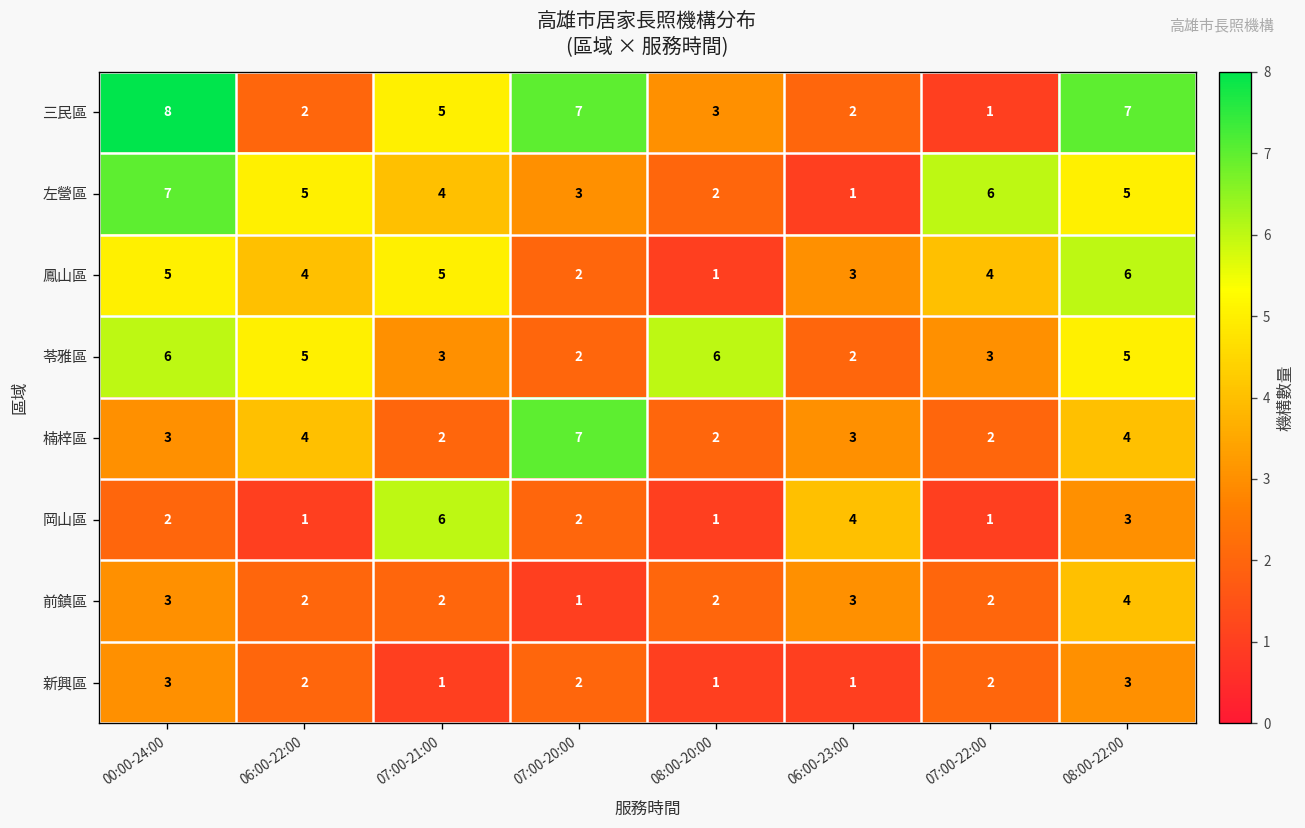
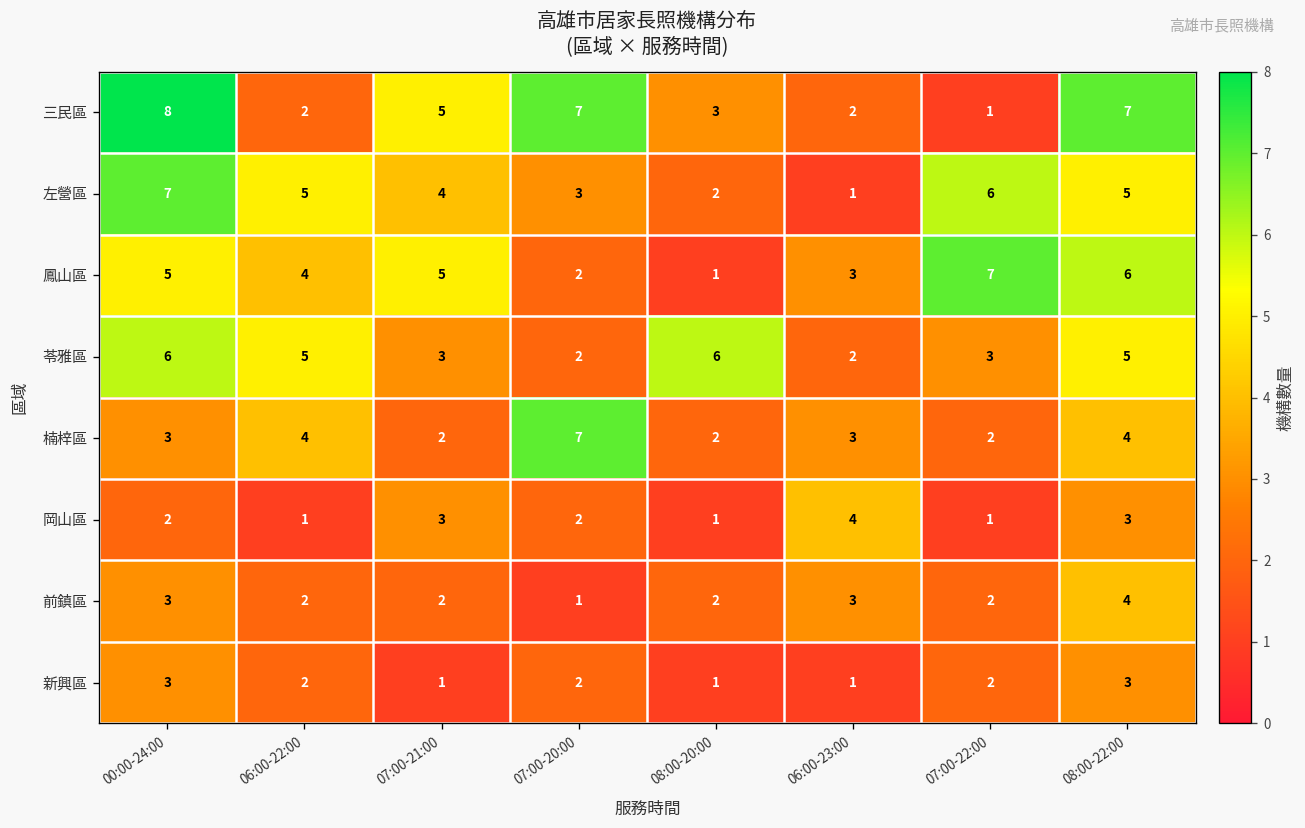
  {
    "三民區": {
      "00:00-24:00": 8,
      "06:00-22:00": 2,
      "07:00-21:00": 5,
      "07:00-20:00": 7,
      "08:00-20:00": 3,
      "06:00-23:00": 2,
      "07:00-22:00": 1,
      "08:00-22:00": 7
    },
    "左營區": {
      "00:00-24:00": 7,
      "06:00-22:00": 5,
      "07:00-21:00": 4,
      "07:00-20:00": 3,
      "08:00-20:00": 2,
      "06:00-23:00": 1,
      "07:00-22:00": 6,
      "08:00-22:00": 5
    },
    "鳳山區": {
      "00:00-24:00": 5,
      "06:00-22:00": 4,
      "07:00-21:00": 5,
      "07:00-20:00": 2,
      "08:00-20:00": 1,
      "06:00-23:00": 3,
-     "07:00-22:00": 4,
+     "07:00-22:00": 7,
      "08:00-22:00": 6
    },
    "苓雅區": {
      "00:00-24:00": 6,
      "06:00-22:00": 5,
      "07:00-21:00": 3,
      "07:00-20:00": 2,
      "08:00-20:00": 6,
      "06:00-23:00": 2,
      "07:00-22:00": 3,
      "08:00-22:00": 5
    },
    "楠梓區": {
      "00:00-24:00": 3,
      "06:00-22:00": 4,
      "07:00-21:00": 2,
      "07:00-20:00": 7,
      "08:00-20:00": 2,
      "06:00-23:00": 3,
      "07:00-22:00": 2,
      "08:00-22:00": 4
    },
    "岡山區": {
      "00:00-24:00": 2,
      "06:00-22:00": 1,
-     "07:00-21:00": 6,
+     "07:00-21:00": 3,
      "07:00-20:00": 2,
      "08:00-20:00": 1,
      "06:00-23:00": 4,
      "07:00-22:00": 1,
      "08:00-22:00": 3
    },
    "前鎮區": {
      "00:00-24:00": 3,
      "06:00-22:00": 2,
      "07:00-21:00": 2,
      "07:00-20:00": 1,
      "08:00-20:00": 2,
      "06:00-23:00": 3,
      "07:00-22:00": 2,
      "08:00-22:00": 4
    },
    "新興區": {
      "00:00-24:00": 3,
      "06:00-22:00": 2,
      "07:00-21:00": 1,
      "07:00-20:00": 2,
      "08:00-20:00": 1,
      "06:00-23:00": 1,
      "07:00-22:00": 2,
      "08:00-22:00": 3
    }
  }
